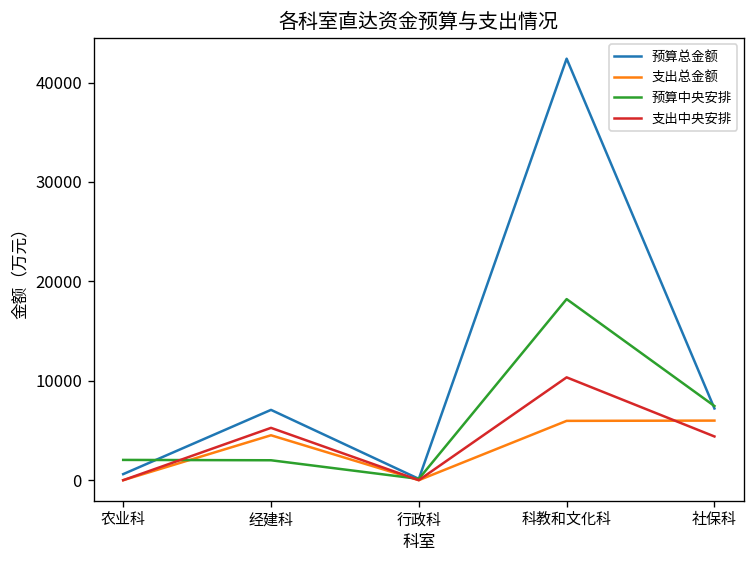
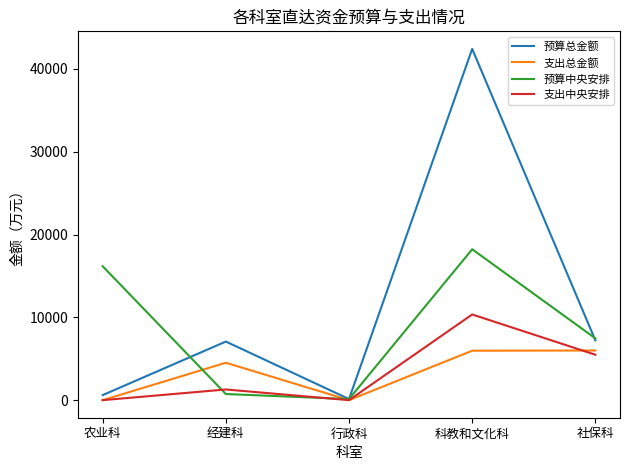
  {
    "预算总金额": {
      "农业科": 1000,
      "经建科": 7000,
      "科教和文化科": 42000
    },
    "支出总金额": {
      "经建科": 5000,
      "科教和文化科": 6000,
      "社保科": 6000
    },
    "预算中央安排": {
-     "农业科": 2000,
-     "经建科": 2000,
+     "农业科": 16000,
+     "经建科": 1000,
      "科教和文化科": 18000
    },
    "支出中央安排": {
-     "经建科": 5000,
+     "经建科": 1000,
      "科教和文化科": 10000,
-     "社保科": 4000
+     "社保科": 5000
    }
  }
